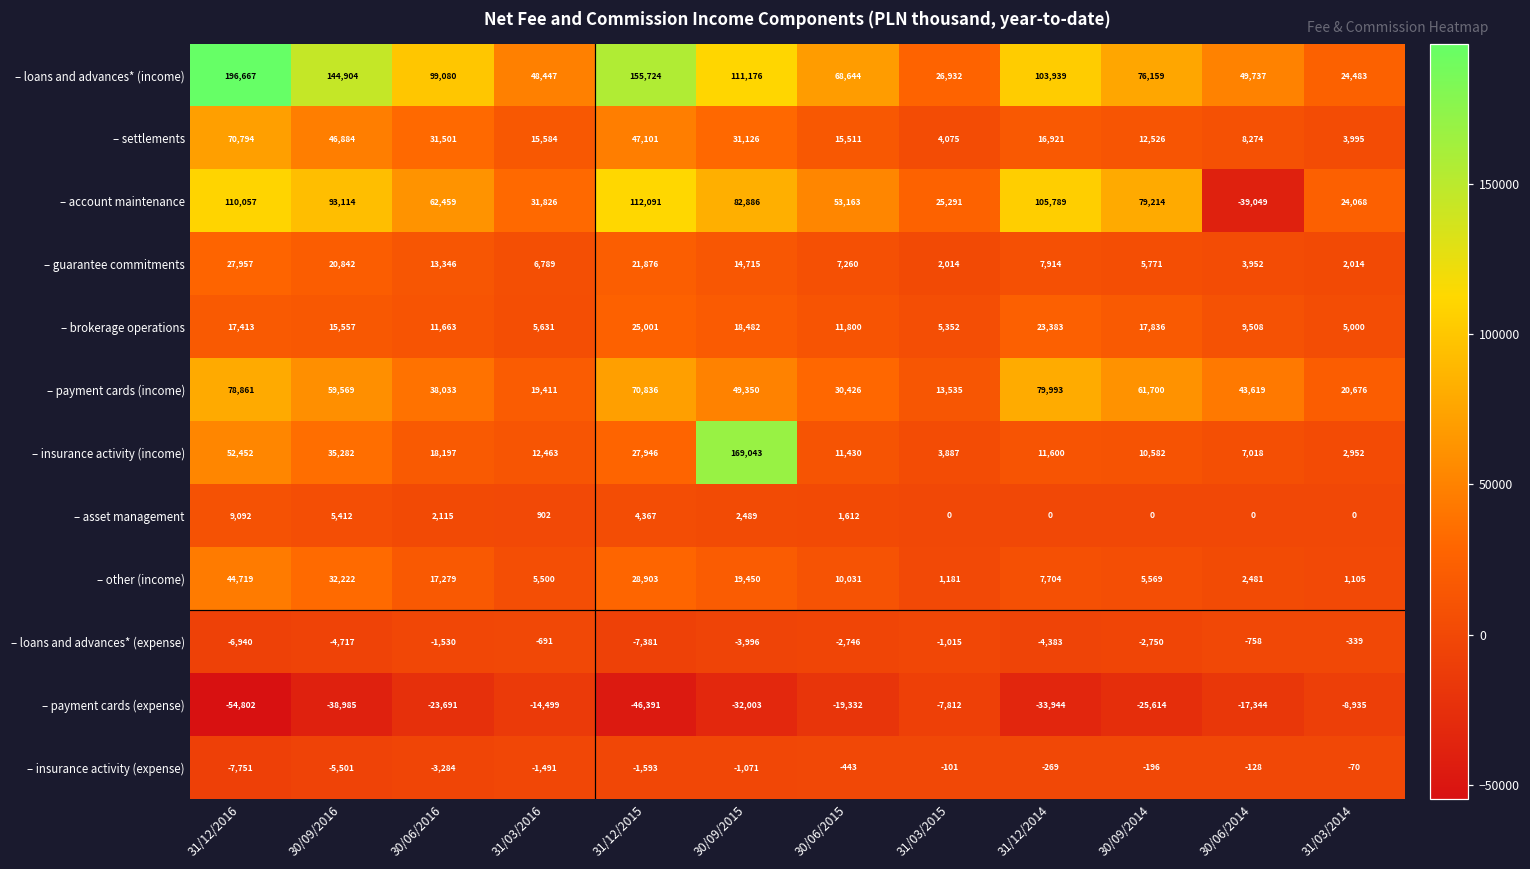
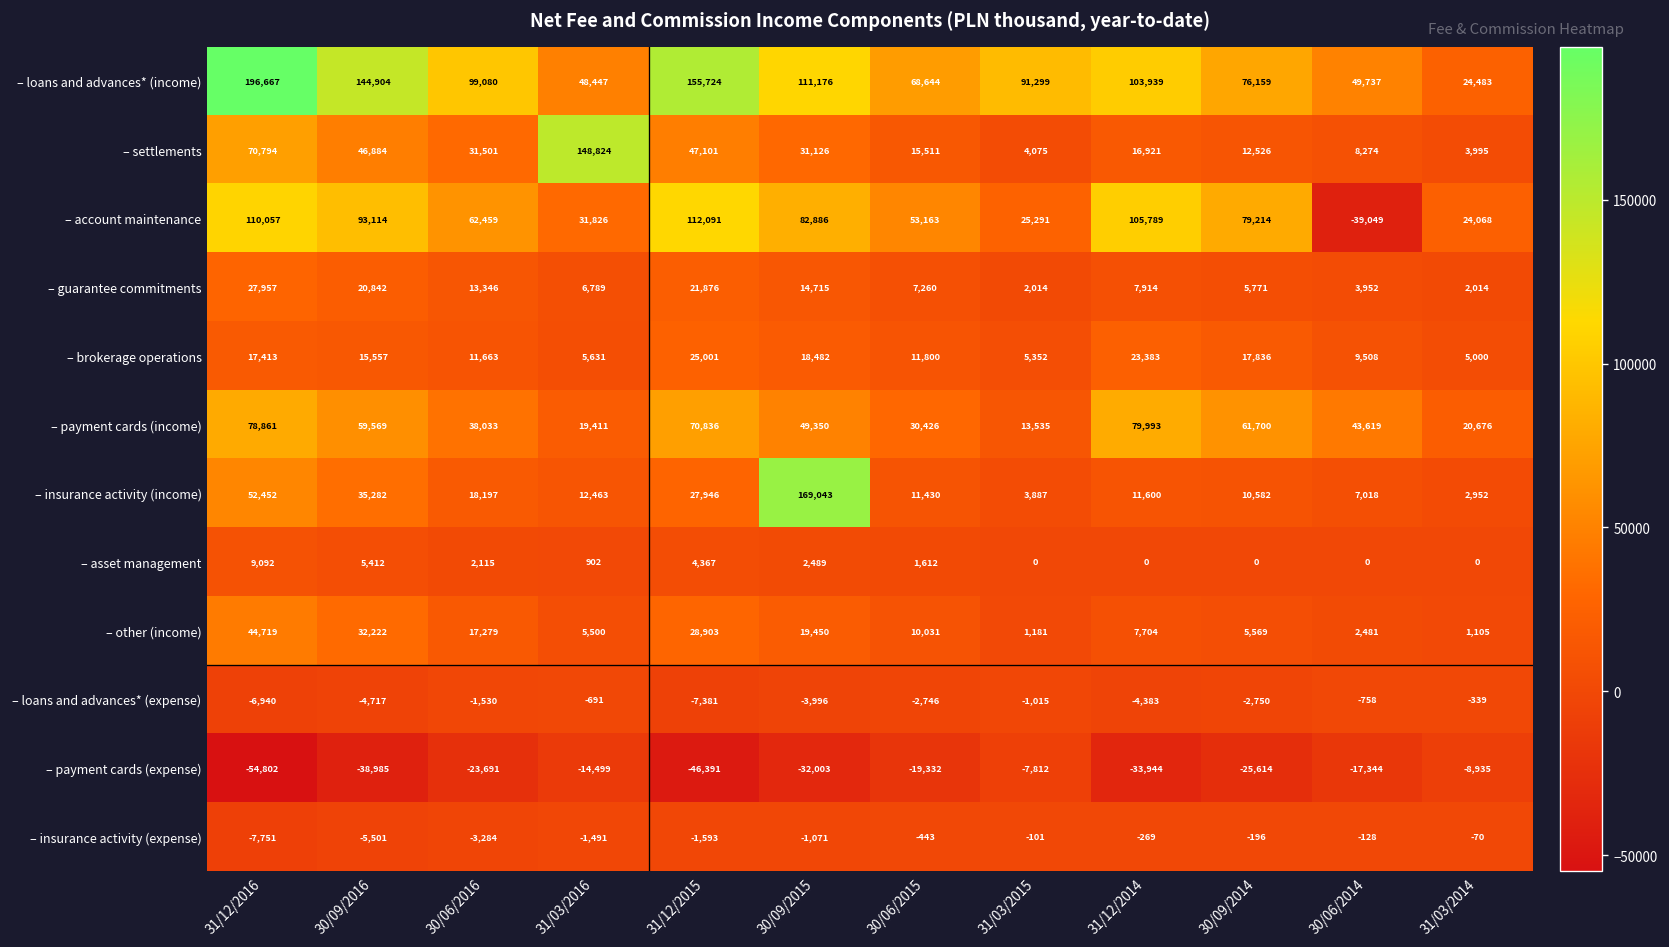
  {
    "– loans and advances* (income)": {
      "31/12/2016": "196,667",
      "30/09/2016": "144,904",
      "30/06/2016": "99,080",
      "31/03/2016": "48,447",
      "31/12/2015": "155,724",
      "30/09/2015": "111,176",
      "30/06/2015": "68,644",
-     "31/03/2015": "26,932",
+     "31/03/2015": "91,299",
      "31/12/2014": "103,939",
      "30/09/2014": "76,159",
      "30/06/2014": "49,737",
      "31/03/2014": "24,483"
    },
    "– settlements": {
      "31/12/2016": "70,794",
      "30/09/2016": "46,884",
      "30/06/2016": "31,501",
-     "31/03/2016": "15,584",
+     "31/03/2016": "148,824",
      "31/12/2015": "47,101",
      "30/09/2015": "31,126",
      "30/06/2015": "15,511",
      "31/03/2015": "4,075",
      "31/12/2014": "16,921",
      "30/09/2014": "12,526",
      "30/06/2014": "8,274",
      "31/03/2014": "3,995"
    },
    "– account maintenance": {
      "31/12/2016": "110,057",
      "30/09/2016": "93,114",
      "30/06/2016": "62,459",
      "31/03/2016": "31,826",
      "31/12/2015": "112,091",
      "30/09/2015": "82,886",
      "30/06/2015": "53,163",
      "31/03/2015": "25,291",
      "31/12/2014": "105,789",
      "30/09/2014": "79,214",
      "30/06/2014": "-39,049",
      "31/03/2014": "24,068"
    },
    "– guarantee commitments": {
      "31/12/2016": "27,957",
      "30/09/2016": "20,842",
      "30/06/2016": "13,346",
      "31/03/2016": "6,789",
      "31/12/2015": "21,876",
      "30/09/2015": "14,715",
      "30/06/2015": "7,260",
      "31/03/2015": "2,014",
      "31/12/2014": "7,914",
      "30/09/2014": "5,771",
      "30/06/2014": "3,952",
      "31/03/2014": "2,014"
    },
    "– brokerage operations": {
      "31/12/2016": "17,413",
      "30/09/2016": "15,557",
      "30/06/2016": "11,663",
      "31/03/2016": "5,631",
      "31/12/2015": "25,001",
      "30/09/2015": "18,482",
      "30/06/2015": "11,800",
      "31/03/2015": "5,352",
      "31/12/2014": "23,383",
      "30/09/2014": "17,836",
      "30/06/2014": "9,508",
      "31/03/2014": "5,000"
    },
    "– payment cards (income)": {
      "31/12/2016": "78,861",
      "30/09/2016": "59,569",
      "30/06/2016": "38,033",
      "31/03/2016": "19,411",
      "31/12/2015": "70,836",
      "30/09/2015": "49,350",
      "30/06/2015": "30,426",
      "31/03/2015": "13,535",
      "31/12/2014": "79,993",
      "30/09/2014": "61,700",
      "30/06/2014": "43,619",
      "31/03/2014": "20,676"
    },
    "– insurance activity (income)": {
      "31/12/2016": "52,452",
      "30/09/2016": "35,282",
      "30/06/2016": "18,197",
      "31/03/2016": "12,463",
      "31/12/2015": "27,946",
      "30/09/2015": "169,043",
      "30/06/2015": "11,430",
      "31/03/2015": "3,887",
      "31/12/2014": "11,600",
      "30/09/2014": "10,582",
      "30/06/2014": "7,018",
      "31/03/2014": "2,952"
    },
    "– asset management": {
      "31/12/2016": "9,092",
      "30/09/2016": "5,412",
      "30/06/2016": "2,115",
      "31/03/2016": "902",
      "31/12/2015": "4,367",
      "30/09/2015": "2,489",
      "30/06/2015": "1,612",
      "31/03/2015": "0",
      "31/12/2014": "0",
      "30/09/2014": "0",
      "30/06/2014": "0",
      "31/03/2014": "0"
    },
    "– other (income)": {
      "31/12/2016": "44,719",
      "30/09/2016": "32,222",
      "30/06/2016": "17,279",
      "31/03/2016": "5,500",
      "31/12/2015": "28,903",
      "30/09/2015": "19,450",
      "30/06/2015": "10,031",
      "31/03/2015": "1,181",
      "31/12/2014": "7,704",
      "30/09/2014": "5,569",
      "30/06/2014": "2,481",
      "31/03/2014": "1,105"
    },
    "– loans and advances* (expense)": {
      "31/12/2016": "-6,940",
      "30/09/2016": "-4,717",
      "30/06/2016": "-1,530",
      "31/03/2016": "-691",
      "31/12/2015": "-7,381",
      "30/09/2015": "-3,996",
      "30/06/2015": "-2,746",
      "31/03/2015": "-1,015",
      "31/12/2014": "-4,383",
      "30/09/2014": "-2,750",
      "30/06/2014": "-758",
      "31/03/2014": "-339"
    },
    "– payment cards (expense)": {
      "31/12/2016": "-54,802",
      "30/09/2016": "-38,985",
      "30/06/2016": "-23,691",
      "31/03/2016": "-14,499",
      "31/12/2015": "-46,391",
      "30/09/2015": "-32,003",
      "30/06/2015": "-19,332",
      "31/03/2015": "-7,812",
      "31/12/2014": "-33,944",
      "30/09/2014": "-25,614",
      "30/06/2014": "-17,344",
      "31/03/2014": "-8,935"
    },
    "– insurance activity (expense)": {
      "31/12/2016": "-7,751",
      "30/09/2016": "-5,501",
      "30/06/2016": "-3,284",
      "31/03/2016": "-1,491",
      "31/12/2015": "-1,593",
      "30/09/2015": "-1,071",
      "30/06/2015": "-443",
      "31/03/2015": "-101",
      "31/12/2014": "-269",
      "30/09/2014": "-196",
      "30/06/2014": "-128",
      "31/03/2014": "-70"
    }
  }
